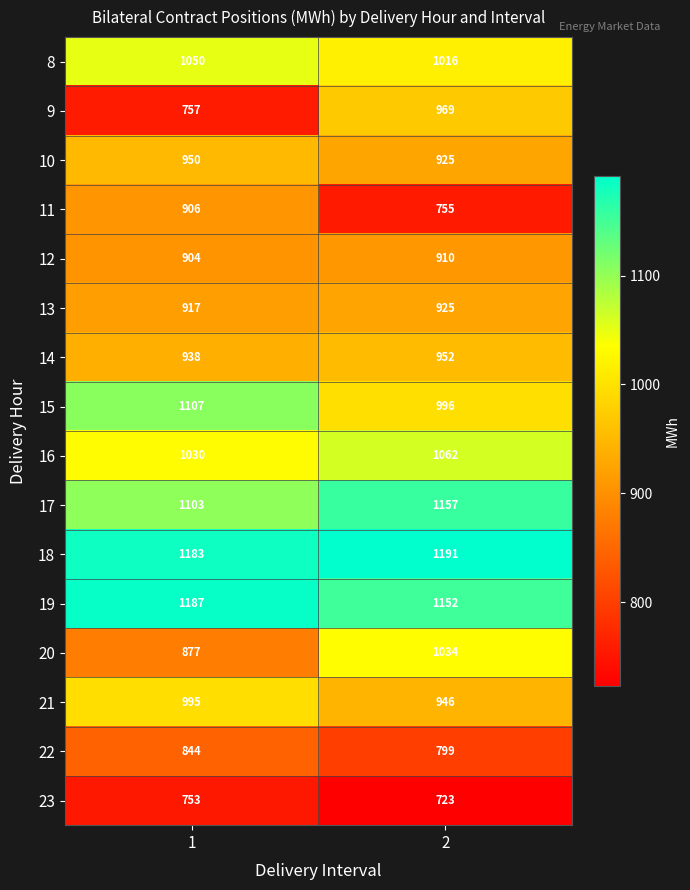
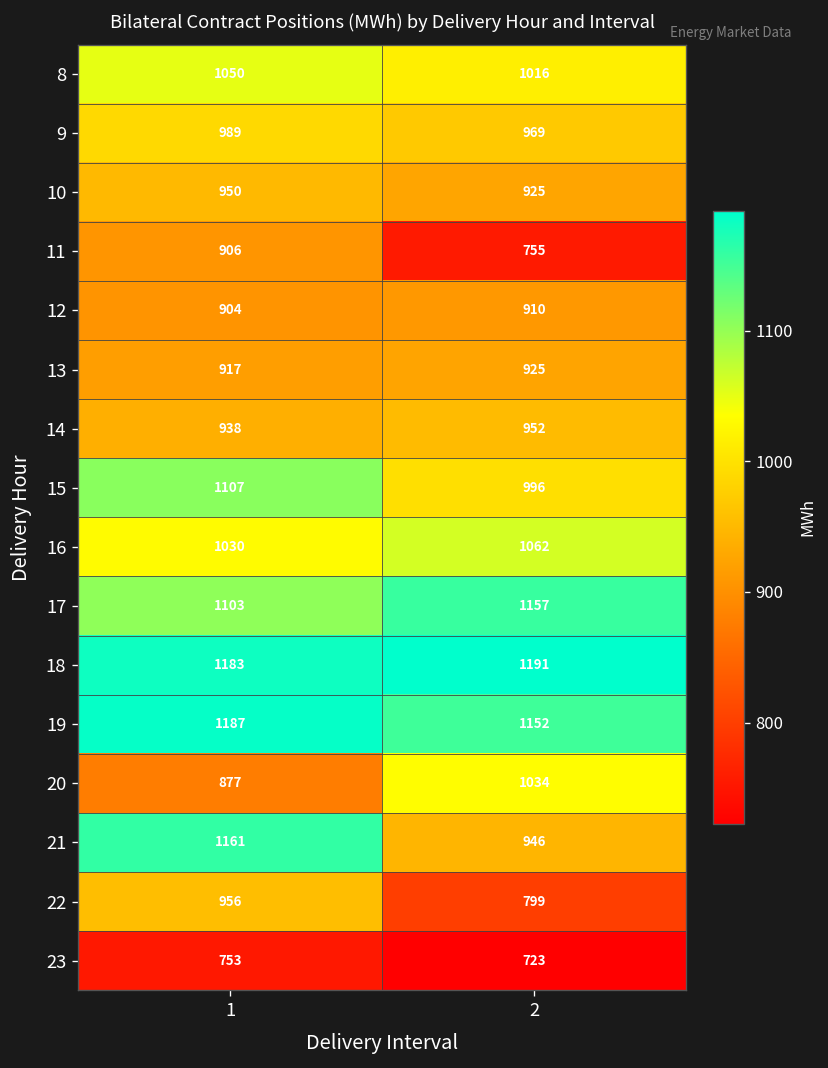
  {
    "8": {
      "1": 1050,
      "2": 1016
    },
    "9": {
-     "1": 757,
+     "1": 989,
      "2": 969
    },
    "10": {
      "1": 950,
      "2": 925
    },
    "11": {
      "1": 906,
      "2": 755
    },
    "12": {
      "1": 904,
      "2": 910
    },
    "13": {
      "1": 917,
      "2": 925
    },
    "14": {
      "1": 938,
      "2": 952
    },
    "15": {
      "1": 1107,
      "2": 996
    },
    "16": {
      "1": 1030,
      "2": 1062
    },
    "17": {
      "1": 1103,
      "2": 1157
    },
    "18": {
      "1": 1183,
      "2": 1191
    },
    "19": {
      "1": 1187,
      "2": 1152
    },
    "20": {
      "1": 877,
      "2": 1034
    },
    "21": {
-     "1": 995,
+     "1": 1161,
      "2": 946
    },
    "22": {
-     "1": 844,
+     "1": 956,
      "2": 799
    },
    "23": {
      "1": 753,
      "2": 723
    }
  }
